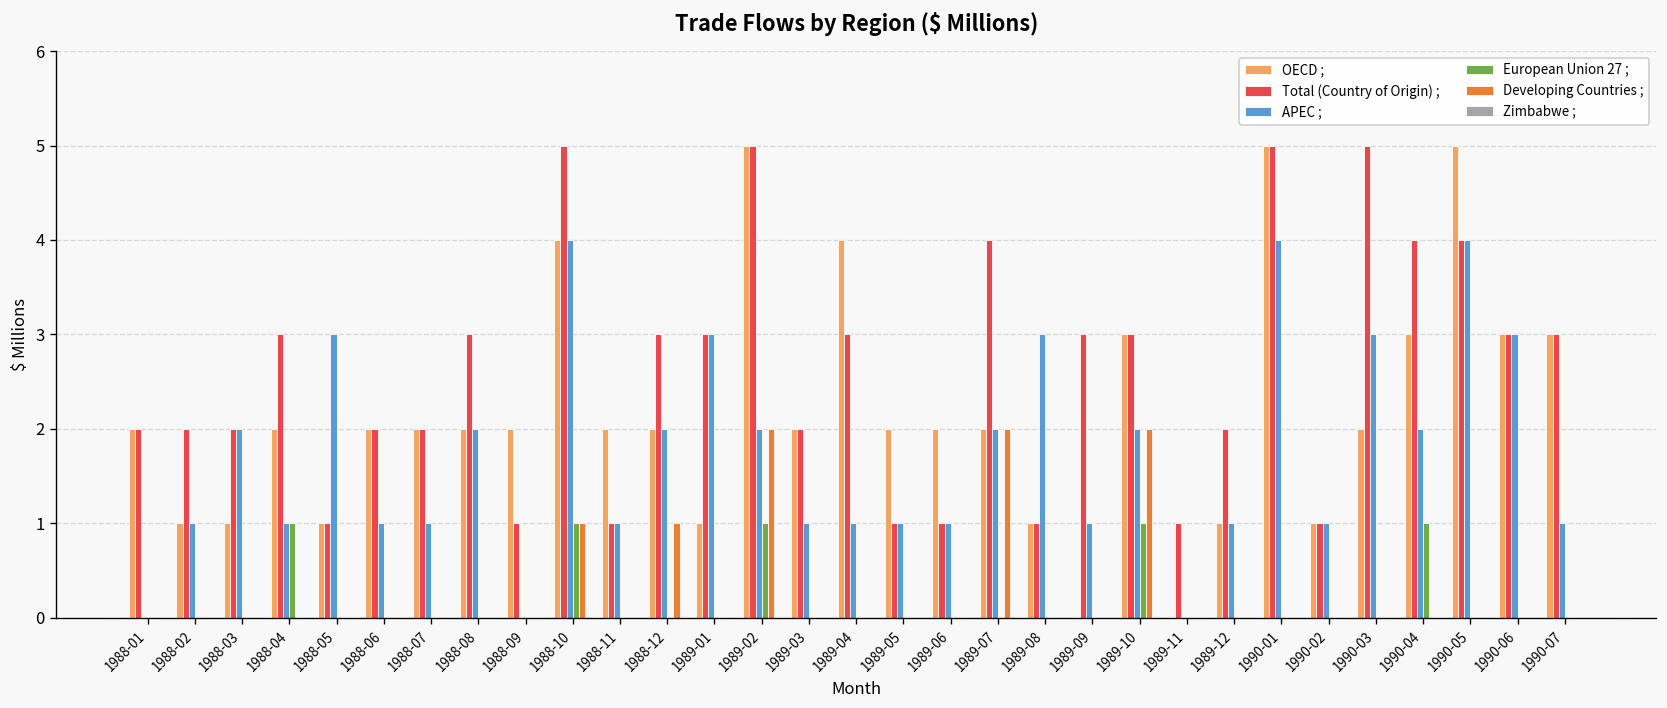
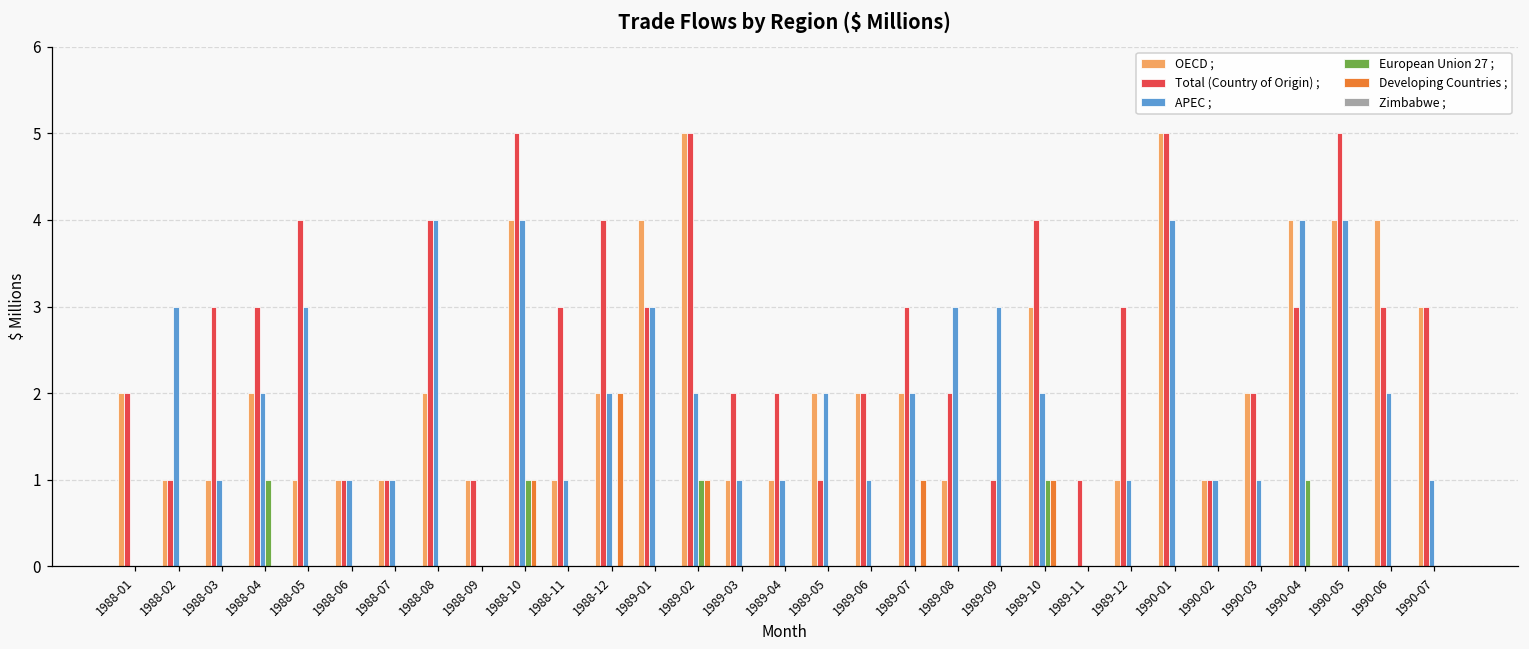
  {
    "OECD ;": {
      "1988-01": 2,
      "1988-02": 1,
      "1988-03": 1,
      "1988-04": 2,
      "1988-05": 1,
-     "1988-06": 2,
-     "1988-07": 2,
+     "1988-06": 1,
+     "1988-07": 1,
      "1988-08": 2,
-     "1988-09": 2,
+     "1988-09": 1,
      "1988-10": 4,
-     "1988-11": 2,
+     "1988-11": 1,
      "1988-12": 2,
-     "1989-01": 1,
+     "1989-01": 4,
      "1989-02": 5,
-     "1989-03": 2,
-     "1989-04": 4,
+     "1989-03": 1,
+     "1989-04": 1,
      "1989-05": 2,
      "1989-06": 2,
      "1989-07": 2,
      "1989-08": 1,
      "1989-09": 0,
      "1989-10": 3,
      "1989-11": 0,
      "1989-12": 1,
      "1990-01": 5,
      "1990-02": 1,
      "1990-03": 2,
-     "1990-04": 3,
-     "1990-05": 5,
-     "1990-06": 3,
+     "1990-04": 4,
+     "1990-05": 4,
+     "1990-06": 4,
      "1990-07": 3
    },
    "Total (Country of Origin) ;": {
      "1988-01": 2,
-     "1988-02": 2,
-     "1988-03": 2,
+     "1988-02": 1,
+     "1988-03": 3,
      "1988-04": 3,
-     "1988-05": 1,
-     "1988-06": 2,
-     "1988-07": 2,
-     "1988-08": 3,
+     "1988-05": 4,
+     "1988-06": 1,
+     "1988-07": 1,
+     "1988-08": 4,
      "1988-09": 1,
      "1988-10": 5,
-     "1988-11": 1,
-     "1988-12": 3,
+     "1988-11": 3,
+     "1988-12": 4,
      "1989-01": 3,
      "1989-02": 5,
      "1989-03": 2,
-     "1989-04": 3,
+     "1989-04": 2,
      "1989-05": 1,
-     "1989-06": 1,
-     "1989-07": 4,
-     "1989-08": 1,
-     "1989-09": 3,
-     "1989-10": 3,
+     "1989-06": 2,
+     "1989-07": 3,
+     "1989-08": 2,
+     "1989-09": 1,
+     "1989-10": 4,
      "1989-11": 1,
-     "1989-12": 2,
+     "1989-12": 3,
      "1990-01": 5,
      "1990-02": 1,
-     "1990-03": 5,
-     "1990-04": 4,
-     "1990-05": 4,
+     "1990-03": 2,
+     "1990-04": 3,
+     "1990-05": 5,
      "1990-06": 3,
      "1990-07": 3
    },
    "APEC ;": {
      "1988-01": 0,
-     "1988-02": 1,
-     "1988-03": 2,
-     "1988-04": 1,
+     "1988-02": 3,
+     "1988-03": 1,
+     "1988-04": 2,
      "1988-05": 3,
      "1988-06": 1,
      "1988-07": 1,
-     "1988-08": 2,
+     "1988-08": 4,
      "1988-09": 0,
      "1988-10": 4,
      "1988-11": 1,
      "1988-12": 2,
      "1989-01": 3,
      "1989-02": 2,
      "1989-03": 1,
      "1989-04": 1,
-     "1989-05": 1,
+     "1989-05": 2,
      "1989-06": 1,
      "1989-07": 2,
      "1989-08": 3,
-     "1989-09": 1,
+     "1989-09": 3,
      "1989-10": 2,
      "1989-11": 0,
      "1989-12": 1,
      "1990-01": 4,
      "1990-02": 1,
-     "1990-03": 3,
-     "1990-04": 2,
+     "1990-03": 1,
+     "1990-04": 4,
      "1990-05": 4,
-     "1990-06": 3,
+     "1990-06": 2,
      "1990-07": 1
    },
    "European Union 27 ;": {
      "1988-01": 0,
      "1988-02": 0,
      "1988-03": 0,
      "1988-04": 1,
      "1988-05": 0,
      "1988-06": 0,
      "1988-07": 0,
      "1988-08": 0,
      "1988-09": 0,
      "1988-10": 1,
      "1988-11": 0,
      "1988-12": 0,
      "1989-01": 0,
      "1989-02": 1,
      "1989-03": 0,
      "1989-04": 0,
      "1989-05": 0,
      "1989-06": 0,
      "1989-07": 0,
      "1989-08": 0,
      "1989-09": 0,
      "1989-10": 1,
      "1989-11": 0,
      "1989-12": 0,
      "1990-01": 0,
      "1990-02": 0,
      "1990-03": 0,
      "1990-04": 1,
      "1990-05": 0,
      "1990-06": 0,
      "1990-07": 0
    },
    "Developing Countries ;": {
      "1988-01": 0,
      "1988-02": 0,
      "1988-03": 0,
      "1988-04": 0,
      "1988-05": 0,
      "1988-06": 0,
      "1988-07": 0,
      "1988-08": 0,
      "1988-09": 0,
      "1988-10": 1,
      "1988-11": 0,
-     "1988-12": 1,
+     "1988-12": 2,
      "1989-01": 0,
-     "1989-02": 2,
+     "1989-02": 1,
      "1989-03": 0,
      "1989-04": 0,
      "1989-05": 0,
      "1989-06": 0,
-     "1989-07": 2,
+     "1989-07": 1,
      "1989-08": 0,
      "1989-09": 0,
-     "1989-10": 2,
+     "1989-10": 1,
      "1989-11": 0,
      "1989-12": 0,
      "1990-01": 0,
      "1990-02": 0,
      "1990-03": 0,
      "1990-04": 0,
      "1990-05": 0,
      "1990-06": 0,
      "1990-07": 0
    },
    "Zimbabwe ;": {
      "1988-01": 0,
      "1988-02": 0,
      "1988-03": 0,
      "1988-04": 0,
      "1988-05": 0,
      "1988-06": 0,
      "1988-07": 0,
      "1988-08": 0,
      "1988-09": 0,
      "1988-10": 0,
      "1988-11": 0,
      "1988-12": 0,
      "1989-01": 0,
      "1989-02": 0,
      "1989-03": 0,
      "1989-04": 0,
      "1989-05": 0,
      "1989-06": 0,
      "1989-07": 0,
      "1989-08": 0,
      "1989-09": 0,
      "1989-10": 0,
      "1989-11": 0,
      "1989-12": 0,
      "1990-01": 0,
      "1990-02": 0,
      "1990-03": 0,
      "1990-04": 0,
      "1990-05": 0,
      "1990-06": 0,
      "1990-07": 0
    }
  }
